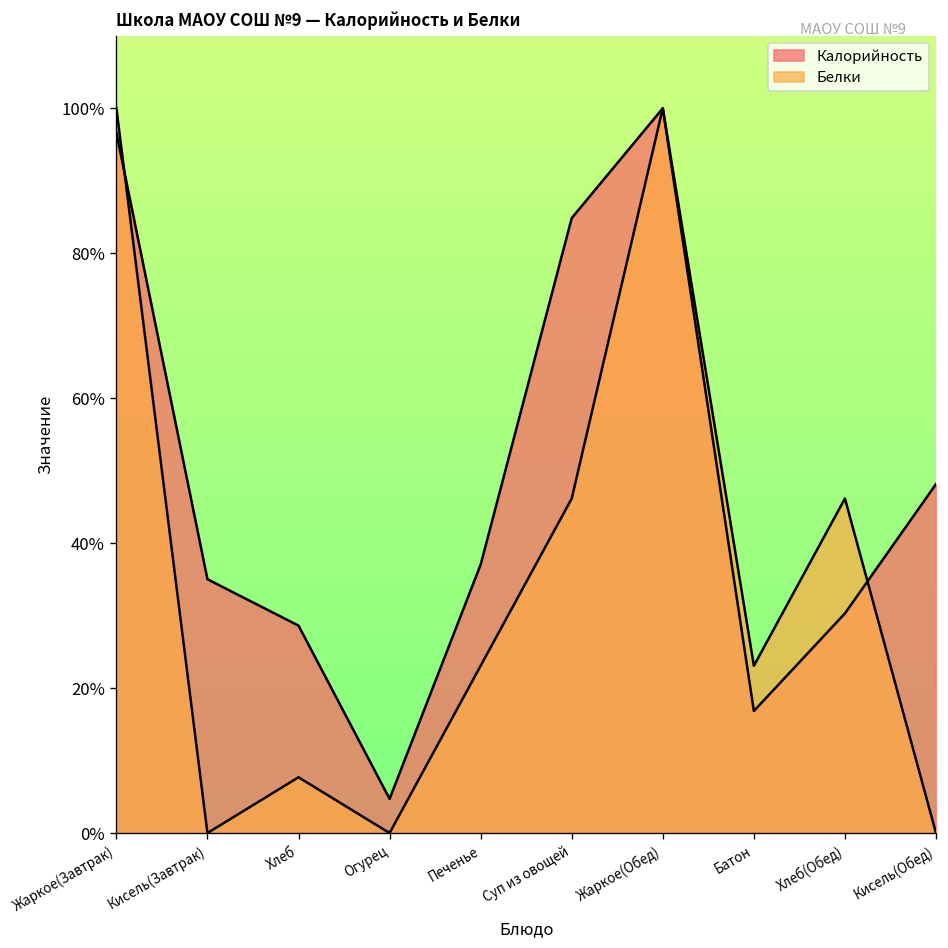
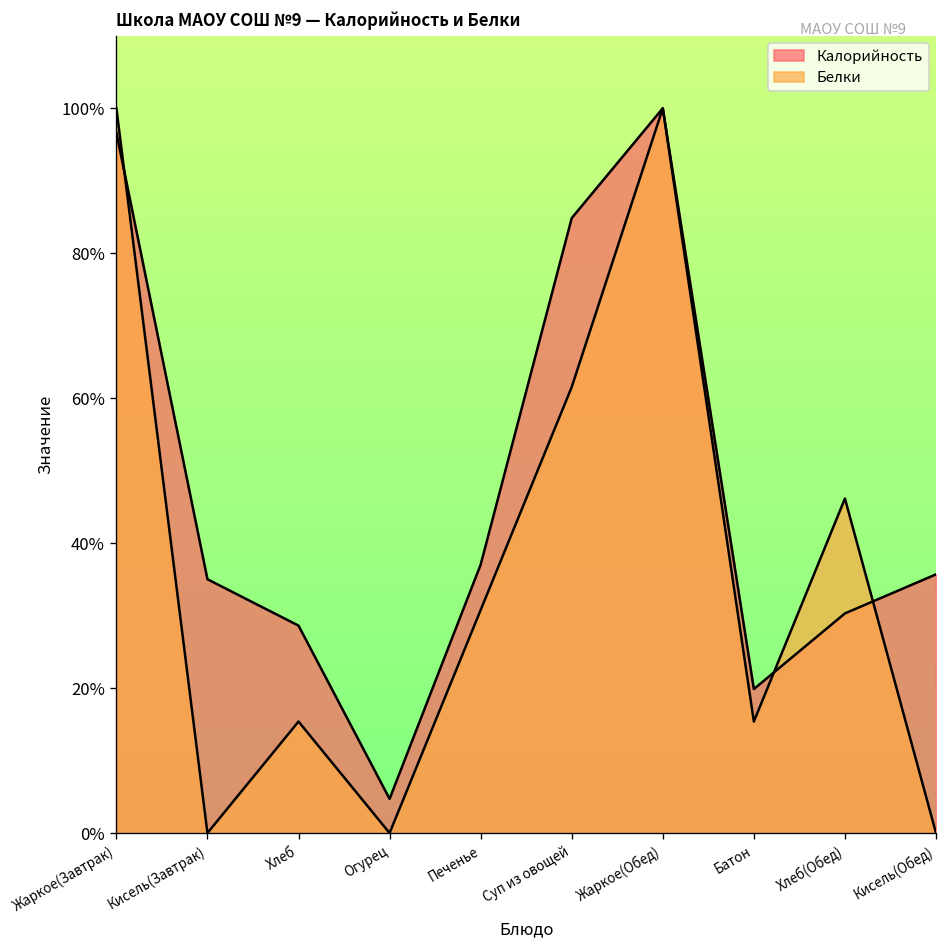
  {
    "Калорийность": {
      "Жаркое(Завтрак)": "97%",
      "Кисель(Завтрак)": "35%",
      "Хлеб": "29%",
      "Огурец": "5%",
      "Печенье": "37%",
      "Суп из овощей": "85%",
-     "Батон": "17%",
+     "Батон": "20%",
      "Хлеб(Обед)": "30%",
-     "Кисель(Обед)": "48%"
+     "Кисель(Обед)": "36%"
    },
    "Белки": {
      "Жаркое(Завтрак)": "100%",
      "Кисель(Завтрак)": "0%",
-     "Хлеб": "8%",
+     "Хлеб": "15%",
      "Огурец": "0%",
-     "Печенье": "23%",
-     "Суп из овощей": "46%",
-     "Батон": "23%",
+     "Печенье": "31%",
+     "Суп из овощей": "62%",
+     "Батон": "15%",
      "Хлеб(Обед)": "46%",
      "Кисель(Обед)": "0%"
    }
  }
